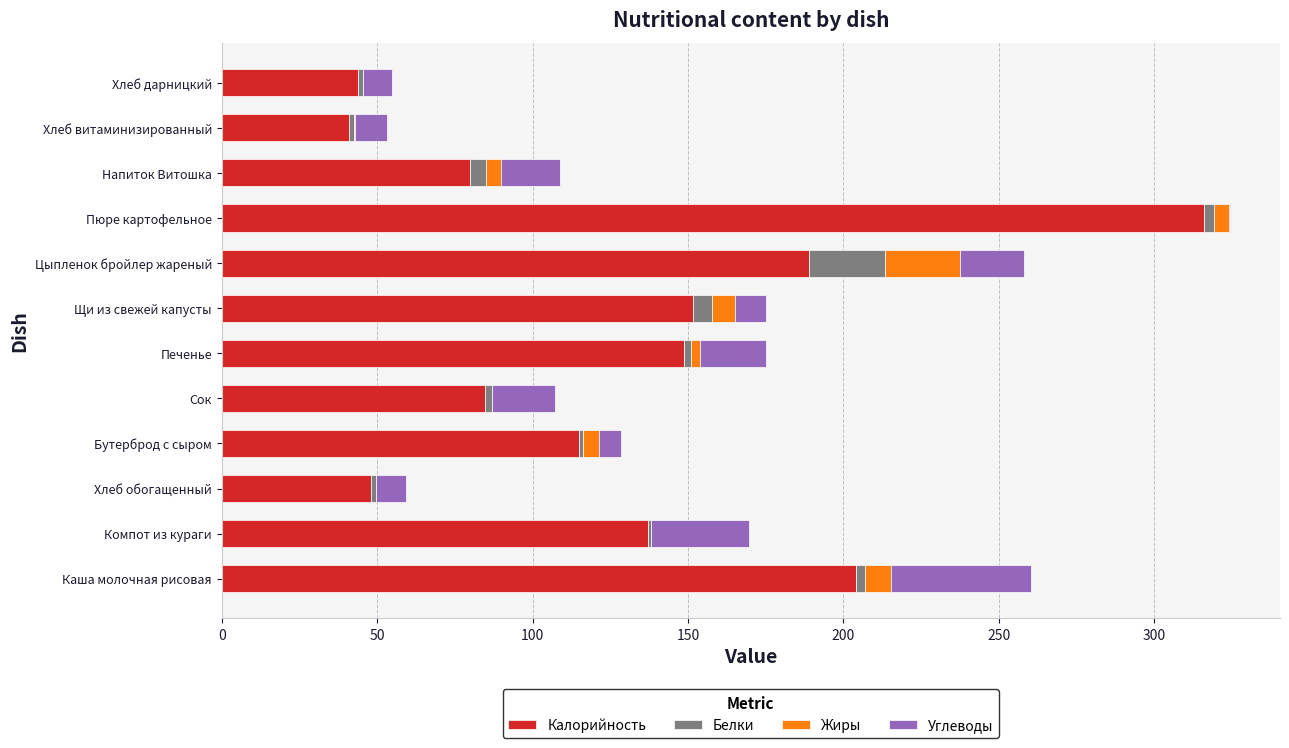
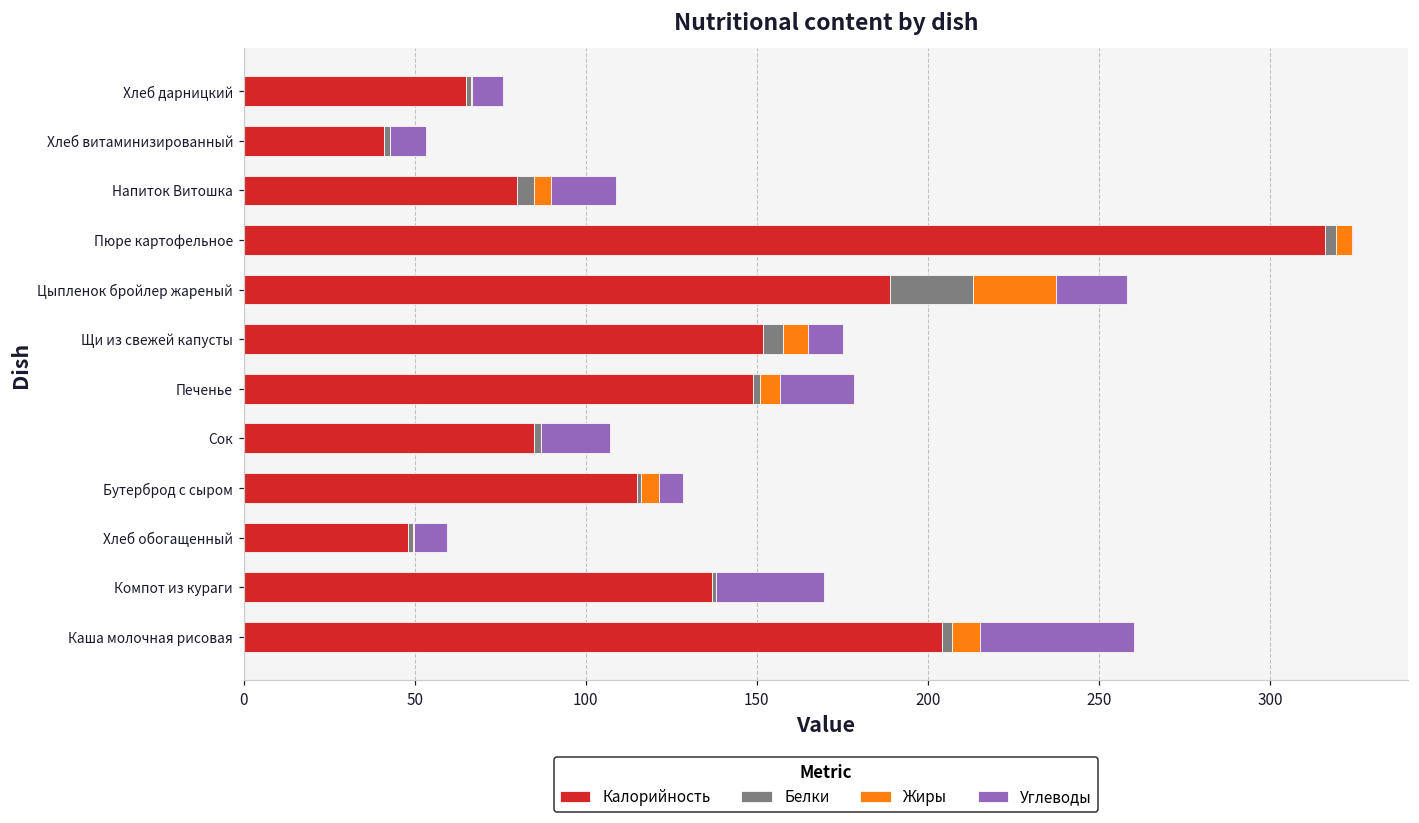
  {
    "Калорийность": {
-     "Хлеб дарницкий": 44,
+     "Хлеб дарницкий": 65,
      "Хлеб витаминизированный": 41,
      "Напиток Витошка": 80,
      "Пюре картофельное": 316,
      "Цыпленок бройлер жареный": 189,
      "Щи из свежей капусты": 152,
      "Печенье": 149,
      "Сок": 85,
      "Бутерброд с сыром": 115,
      "Хлеб обогащенный": 48,
      "Компот из кураги": 137,
      "Каша молочная рисовая": 204
    },
    "Белки": {
      "Хлеб дарницкий": 1,
      "Хлеб витаминизированный": 2,
      "Напиток Витошка": 5,
      "Пюре картофельное": 3,
      "Цыпленок бройлер жареный": 24,
      "Щи из свежей капусты": 6,
      "Печенье": 2,
      "Сок": 2,
      "Бутерброд с сыром": 1,
      "Хлеб обогащенный": 2,
      "Компот из кураги": 1,
      "Каша молочная рисовая": 3
    },
    "Жиры": {
      "Напиток Витошка": 5,
      "Пюре картофельное": 5,
      "Цыпленок бройлер жареный": 24,
      "Щи из свежей капусты": 7,
-     "Печенье": 3,
+     "Печенье": 6,
      "Сок": 0,
      "Бутерброд с сыром": 5,
      "Компот из кураги": 0,
      "Каша молочная рисовая": 8
    },
    "Углеводы": {
      "Хлеб дарницкий": 9,
      "Хлеб витаминизированный": 10,
      "Напиток Витошка": 19,
      "Цыпленок бройлер жареный": 21,
      "Щи из свежей капусты": 10,
      "Печенье": 21,
      "Сок": 20,
      "Бутерброд с сыром": 7,
      "Хлеб обогащенный": 10,
      "Компот из кураги": 32,
      "Каша молочная рисовая": 45
    }
  }
